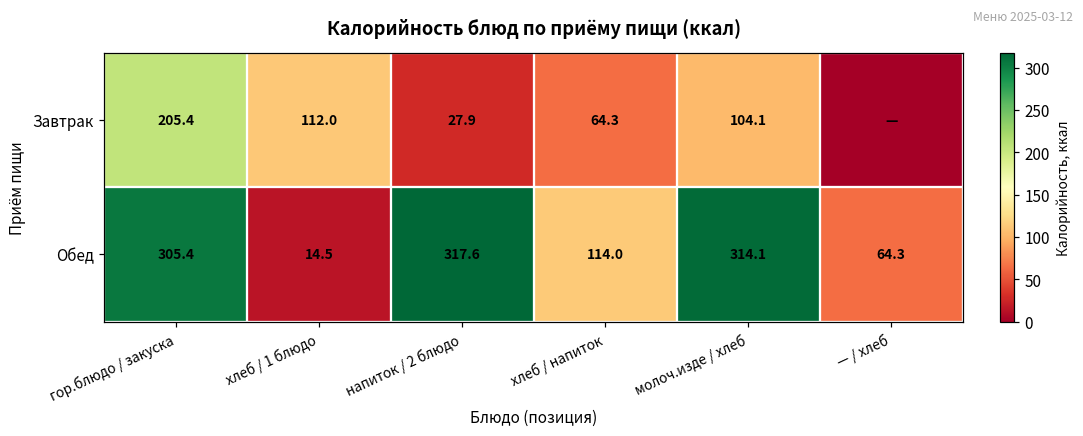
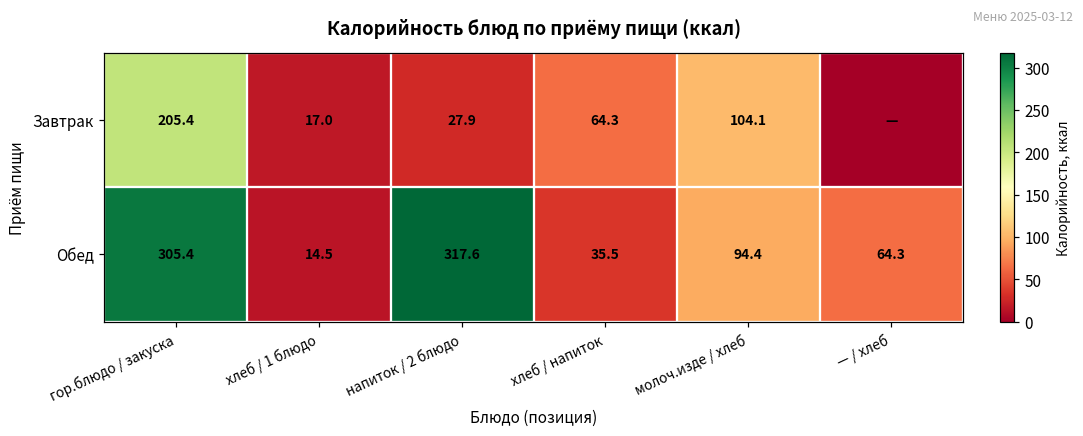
  {
    "Завтрак": {
      "гор.блюдо / закуска": 205.4,
-     "хлеб / 1 блюдо": 112.0,
+     "хлеб / 1 блюдо": 17.0,
      "напиток / 2 блюдо": 27.9,
      "хлеб / напиток": 64.3,
      "молоч.изде / хлеб": 104.1
    },
    "Обед": {
      "гор.блюдо / закуска": 305.4,
      "хлеб / 1 блюдо": 14.5,
      "напиток / 2 блюдо": 317.6,
-     "хлеб / напиток": 114.0,
-     "молоч.изде / хлеб": 314.1,
+     "хлеб / напиток": 35.5,
+     "молоч.изде / хлеб": 94.4,
      "— / хлеб": 64.3
    }
  }
